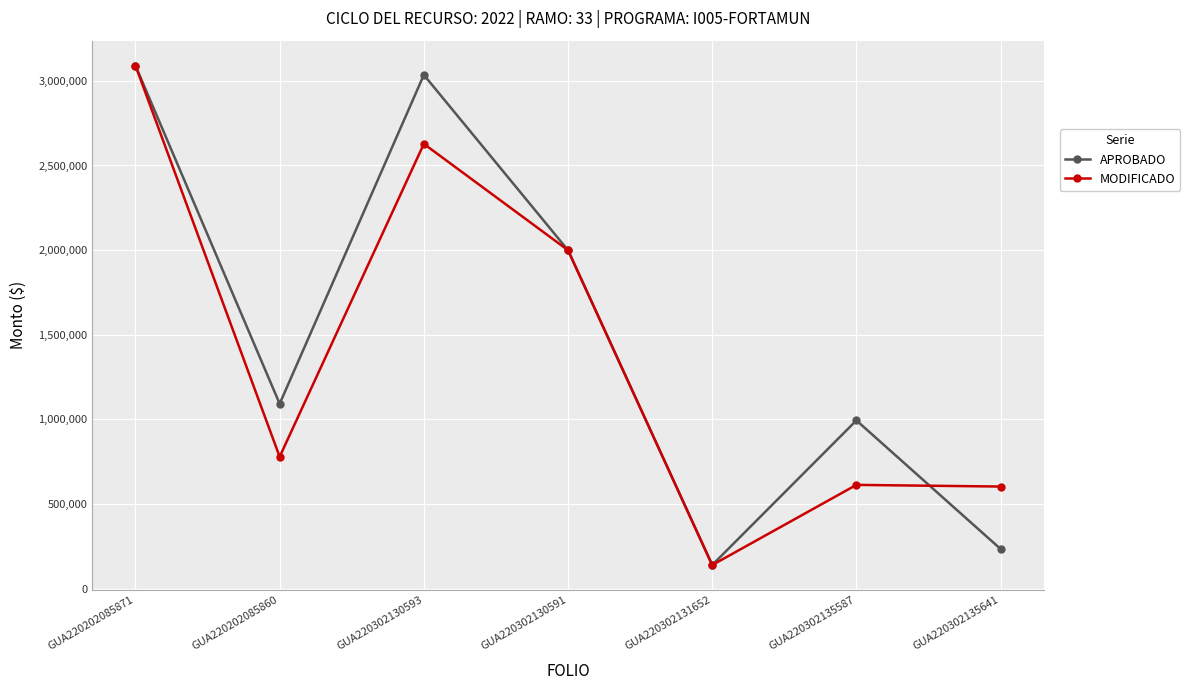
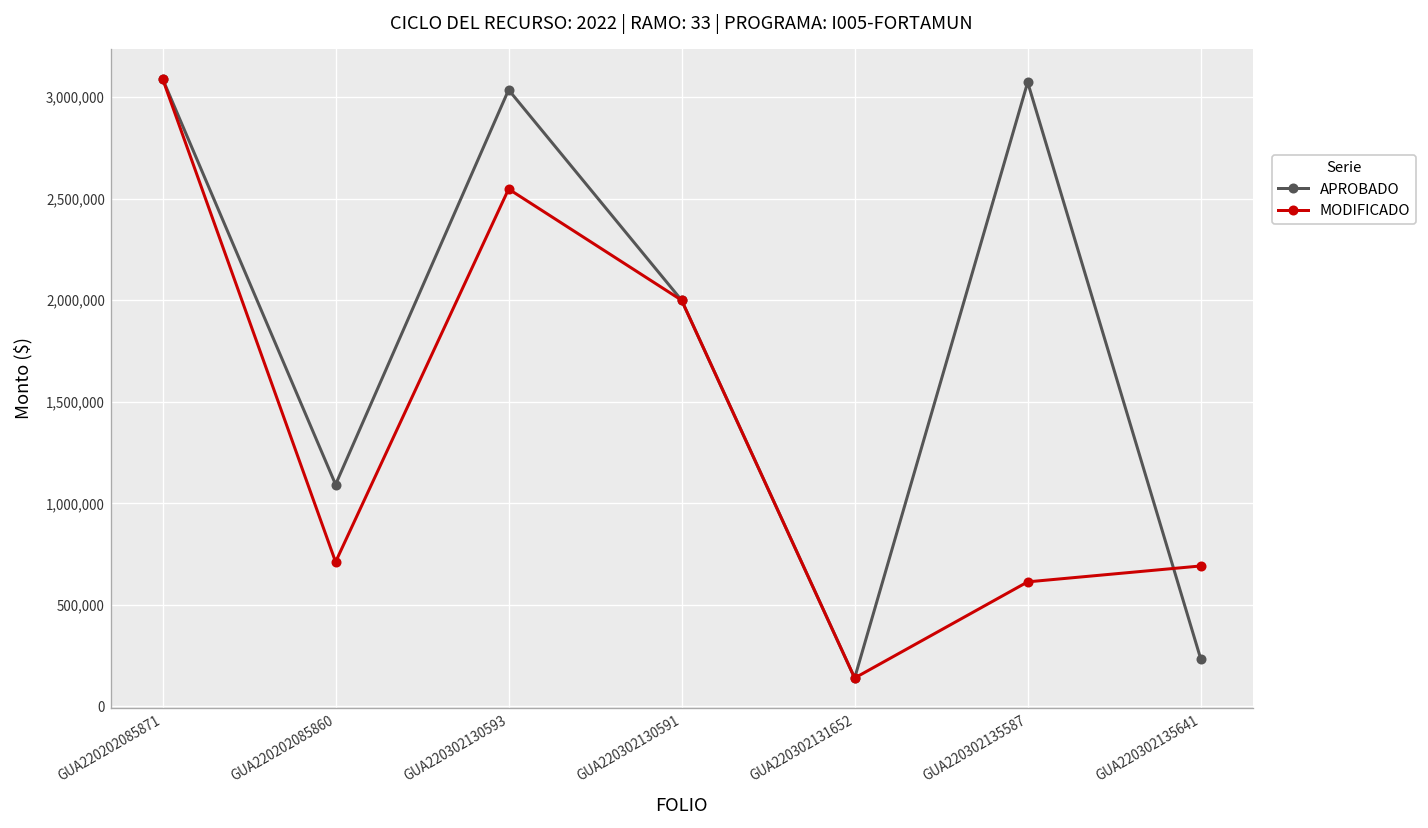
  {
    "APROBADO": {
      "GUA220202085860": "1,090,000",
      "GUA220302130593": "3,040,000",
-     "GUA220302135587": "990,000",
+     "GUA220302135587": "3,070,000",
      "GUA220302135641": "230,000"
    },
    "MODIFICADO": {
-     "GUA220202085860": "780,000",
-     "GUA220302130593": "2,630,000",
+     "GUA220202085860": "710,000",
+     "GUA220302130593": "2,550,000",
      "GUA220302135587": "610,000",
-     "GUA220302135641": "600,000"
+     "GUA220302135641": "690,000"
    }
  }
